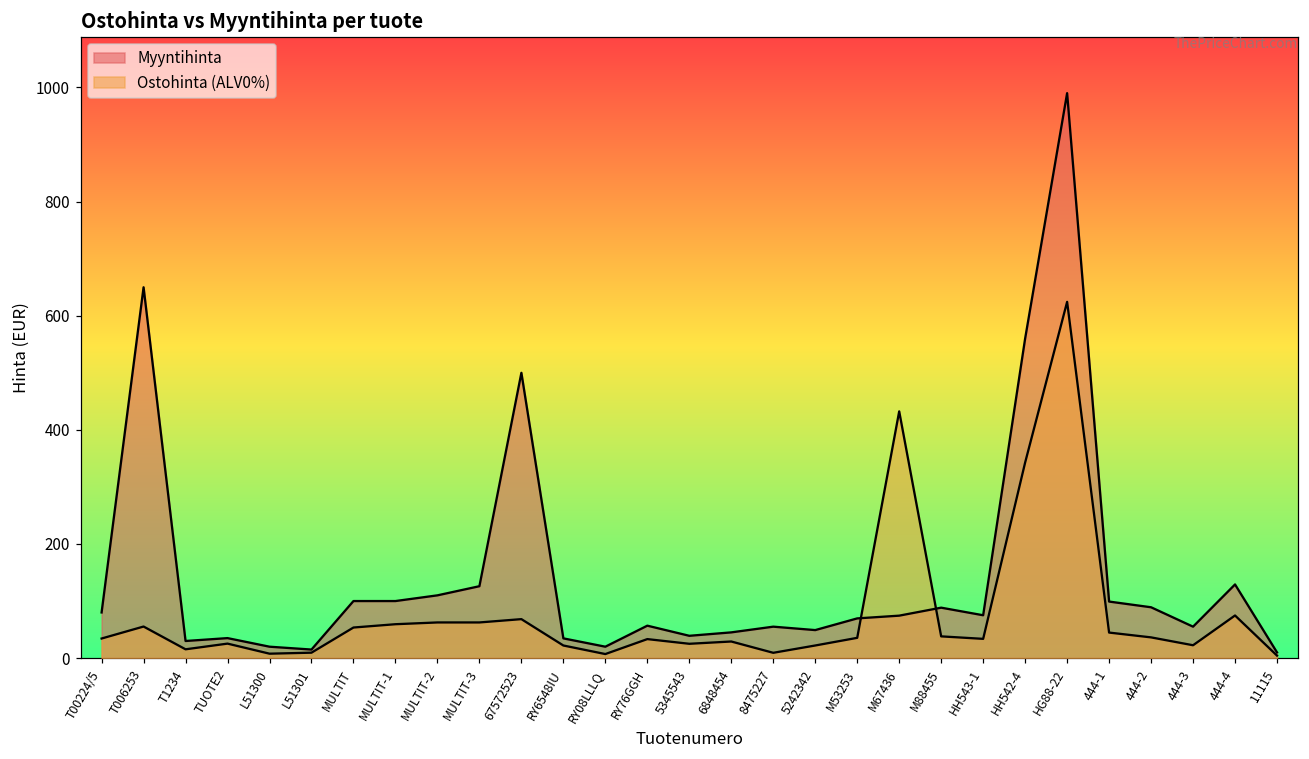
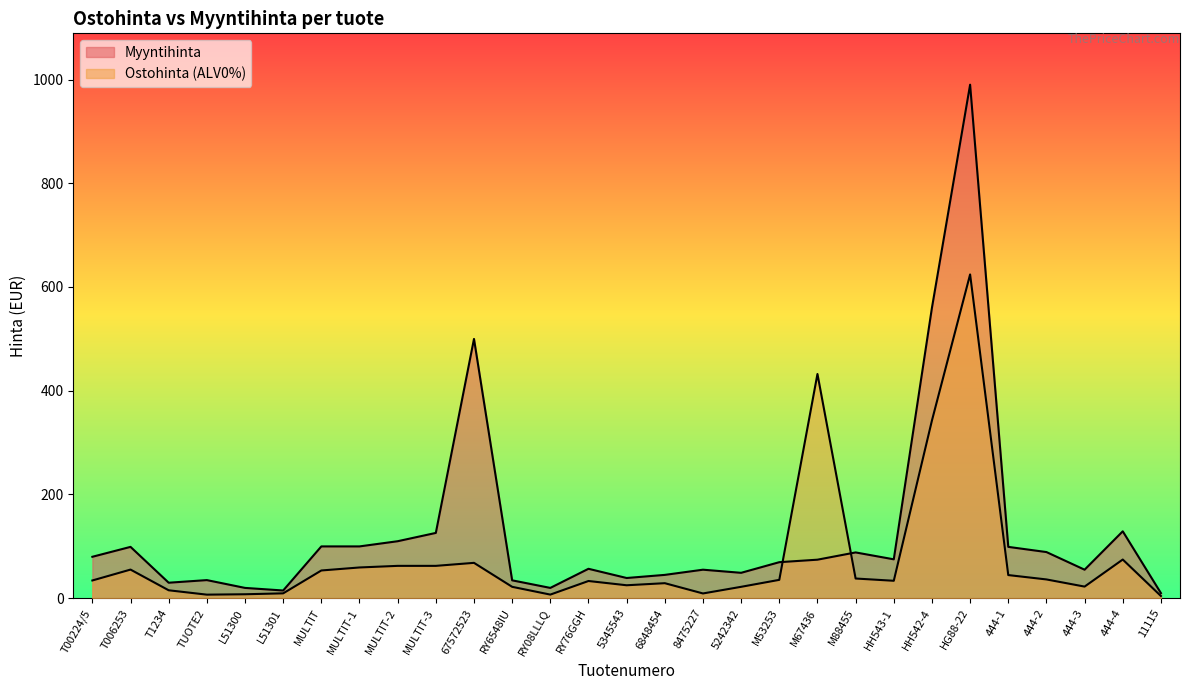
  {
    "Myyntihinta": {
      "T00224/5": 80,
-     "T006253": 650,
+     "T006253": 100,
      "T1234": 30,
      "TUOTE2": 30,
      "L51300": 20,
      "L51301": 10,
      "MULTIT": 100,
      "MULTIT-1": 100,
      "MULTIT-2": 110,
      "MULTIT-3": 130,
      "67572523": 500,
      "RY6548IU": 30,
      "RY08LLLQ": 20,
      "RY76GGH": 60,
      "5345543": 40,
      "6848454": 50,
      "8475227": 60,
      "5242342": 50,
      "M53253": 70,
      "M67436": 70,
      "M88455": 90,
      "HH543-1": 80,
      "HH542-4": 560,
      "HG88-22": 990,
      "444-1": 100,
      "444-2": 90,
      "444-3": 60,
      "444-4": 130,
      "11115": 10
    },
    "Ostohinta (ALV0%)": {
      "T00224/5": 30,
      "T006253": 60,
      "T1234": 20,
-     "TUOTE2": 30,
+     "TUOTE2": 10,
      "L51300": 10,
      "L51301": 10,
      "MULTIT": 50,
      "MULTIT-1": 60,
      "MULTIT-2": 60,
      "MULTIT-3": 60,
      "67572523": 70,
      "RY6548IU": 20,
      "RY08LLLQ": 10,
      "RY76GGH": 30,
      "5345543": 30,
      "6848454": 30,
      "8475227": 10,
      "5242342": 20,
      "M53253": 40,
      "M67436": 430,
      "M88455": 40,
      "HH543-1": 30,
      "HH542-4": 340,
      "HG88-22": 620,
      "444-1": 40,
      "444-2": 40,
      "444-3": 20,
      "444-4": 70,
      "11115": 0
    }
  }
